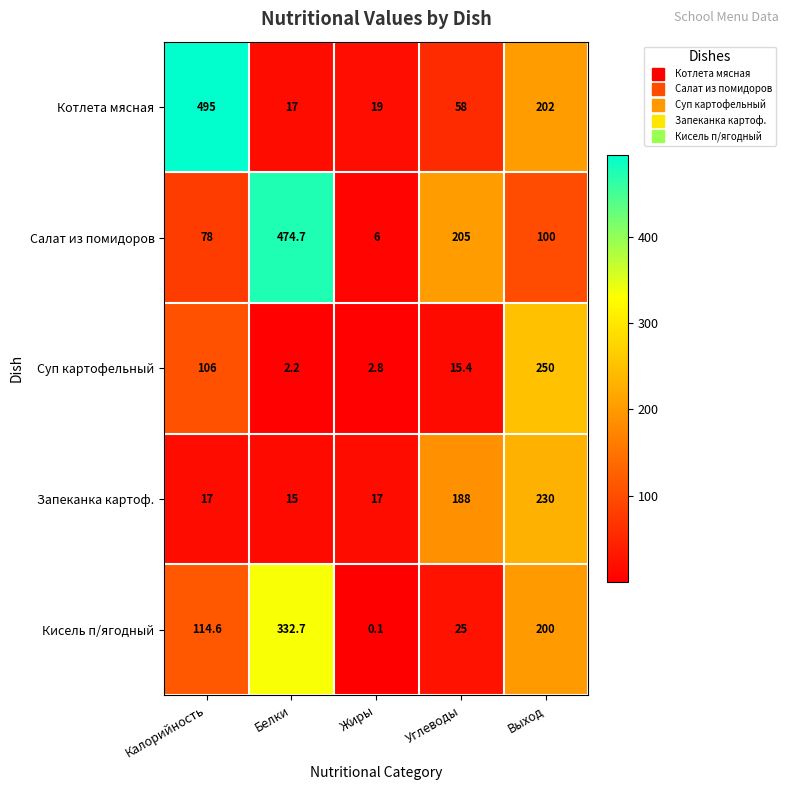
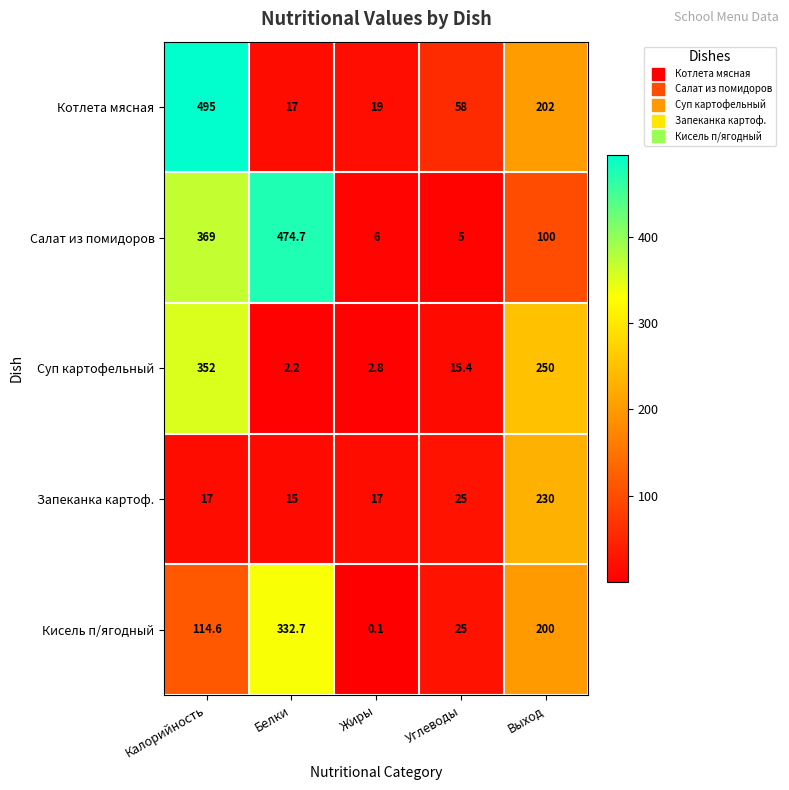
  {
    "Котлета мясная": {
      "Калорийность": 495,
      "Белки": 17,
      "Жиры": 19,
      "Углеводы": 58,
      "Выход": 202
    },
    "Салат из помидоров": {
-     "Калорийность": 78,
+     "Калорийность": 369,
      "Белки": 474.7,
      "Жиры": 6,
-     "Углеводы": 205,
+     "Углеводы": 5,
      "Выход": 100
    },
    "Суп картофельный": {
-     "Калорийность": 106,
+     "Калорийность": 352,
      "Белки": 2.2,
      "Жиры": 2.8,
      "Углеводы": 15.4,
      "Выход": 250
    },
    "Запеканка картоф.": {
      "Калорийность": 17,
      "Белки": 15,
      "Жиры": 17,
-     "Углеводы": 188,
+     "Углеводы": 25,
      "Выход": 230
    },
    "Кисель п/ягодный": {
      "Калорийность": 114.6,
      "Белки": 332.7,
      "Жиры": 0.1,
      "Углеводы": 25,
      "Выход": 200
    }
  }
